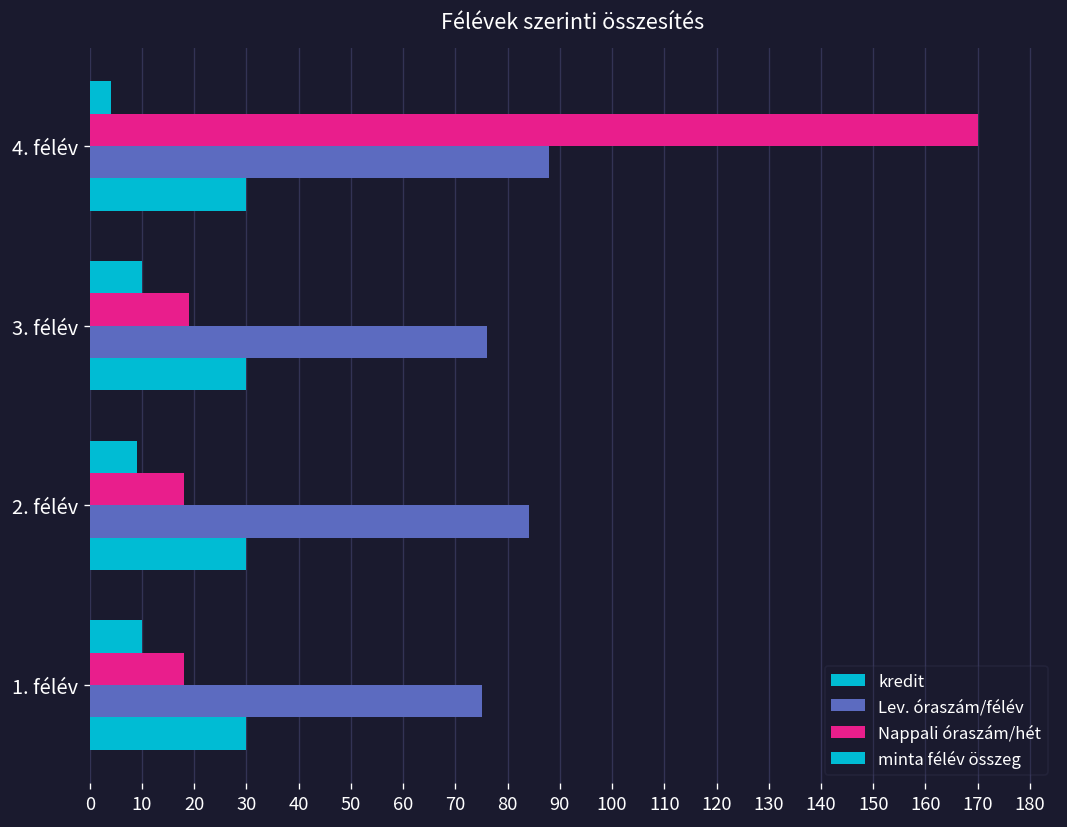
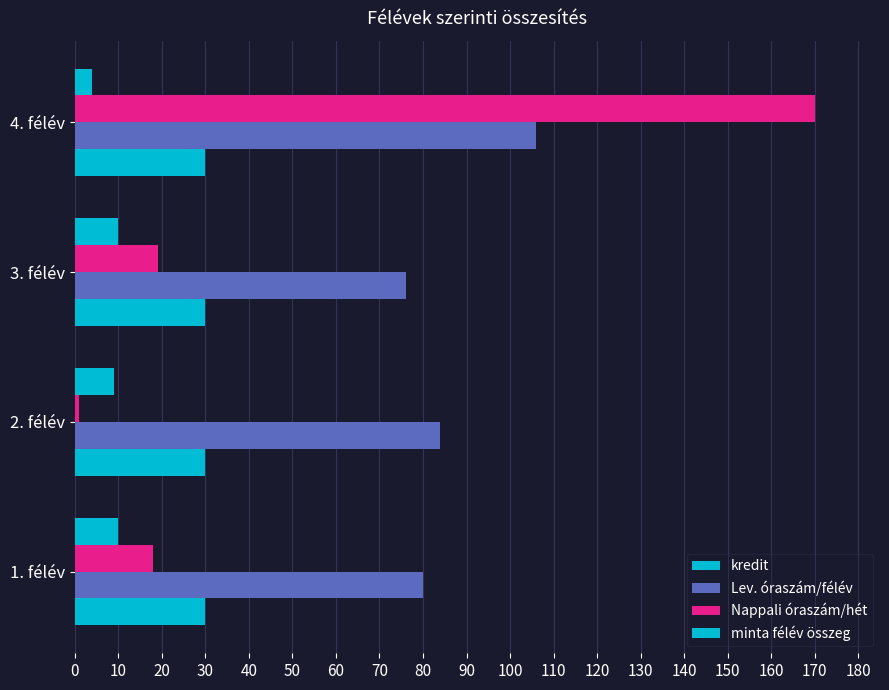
  {
    "Lev. óraszám/félév": {
-     "4. félév": 88,
+     "4. félév": 106,
      "3. félév": 76,
      "2. félév": 84,
-     "1. félév": 75
+     "1. félév": 80
    },
    "Nappali óraszám/hét": {
      "4. félév": 170,
      "3. félév": 19,
-     "2. félév": 18,
+     "2. félév": 1,
      "1. félév": 18
    }
  }
